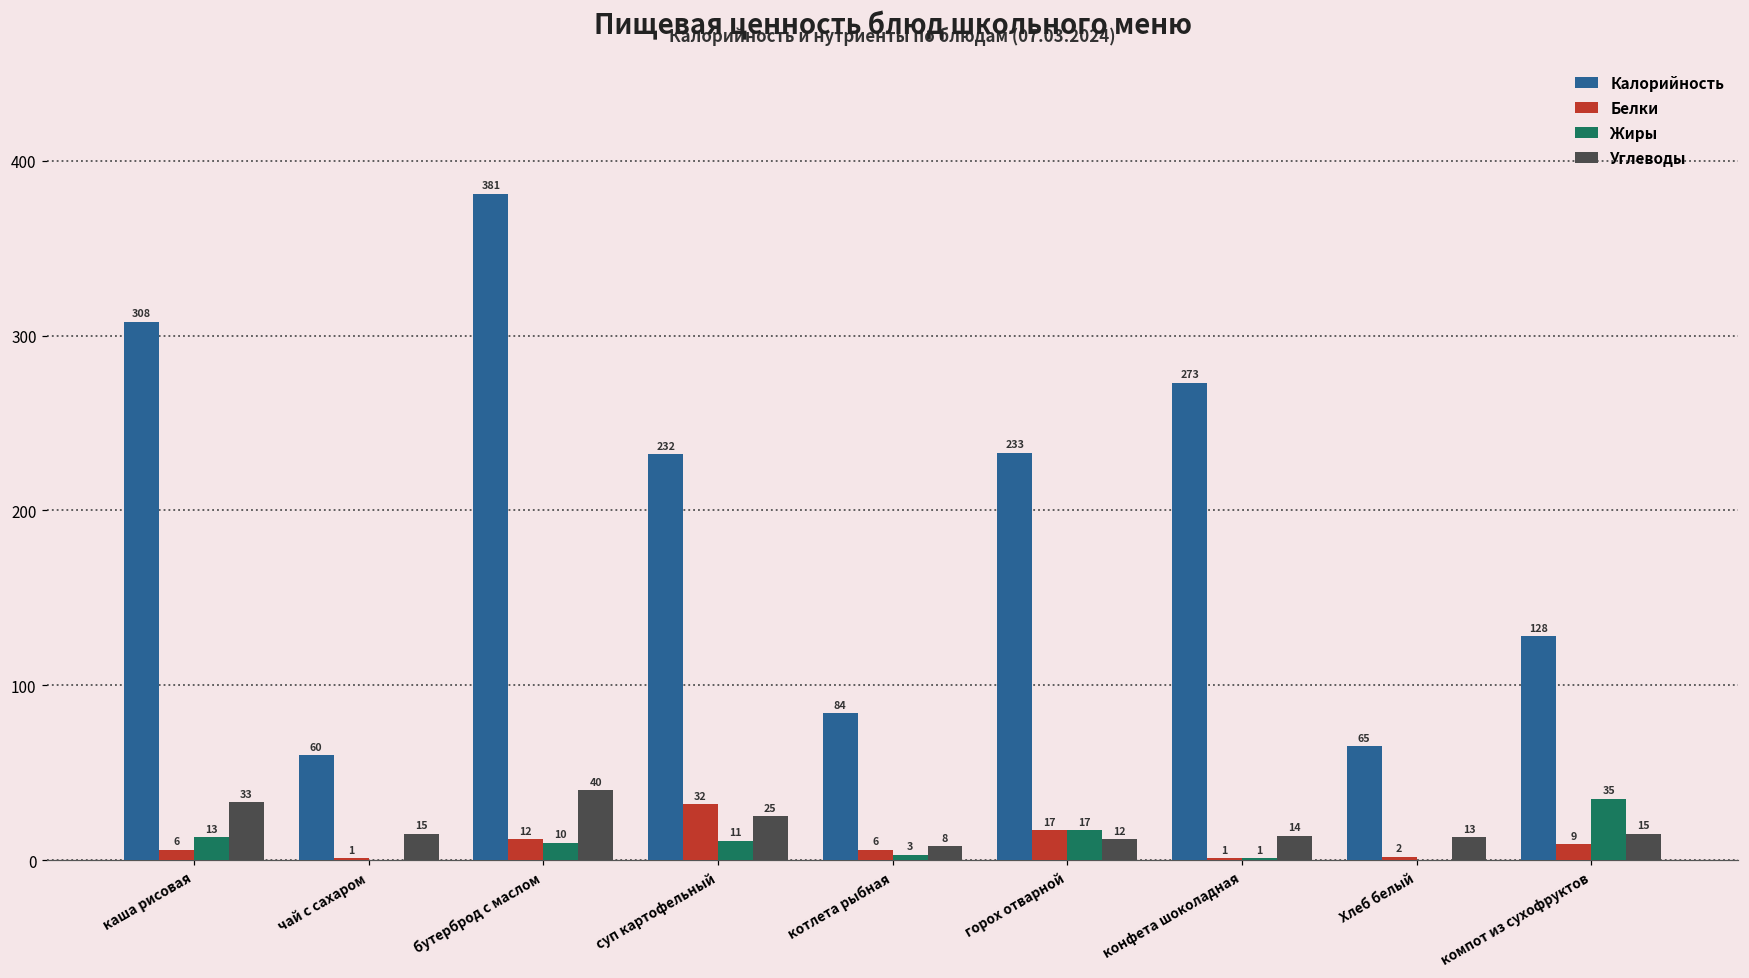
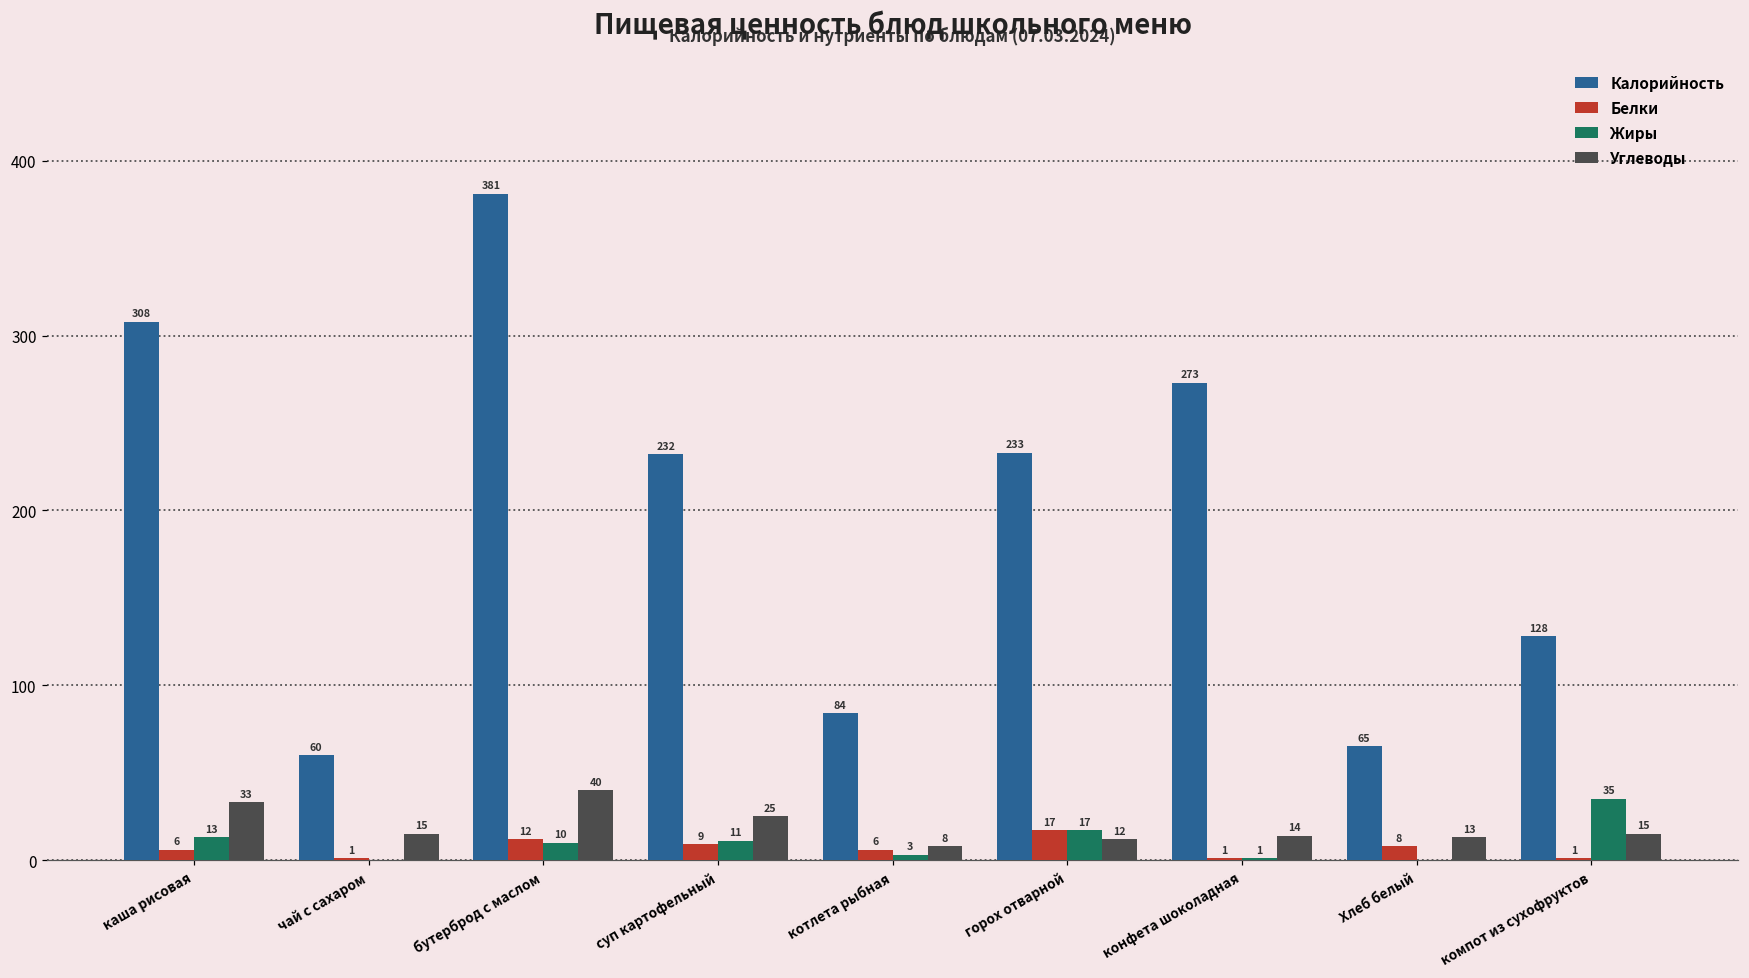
  {
    "Калорийность": {
      "каша рисовая": 308,
      "чай с сахаром": 60,
      "бутерброд с маслом": 381,
      "суп картофельный": 232,
      "котлета рыбная": 84,
      "горох отварной": 233,
      "конфета шоколадная": 273,
      "Хлеб белый": 65,
      "компот из сухофруктов": 128
    },
    "Белки": {
      "каша рисовая": 6,
      "чай с сахаром": 1,
      "бутерброд с маслом": 12,
-     "суп картофельный": 32,
+     "суп картофельный": 9,
      "котлета рыбная": 6,
      "горох отварной": 17,
      "конфета шоколадная": 1,
-     "Хлеб белый": 2,
-     "компот из сухофруктов": 9
+     "Хлеб белый": 8,
+     "компот из сухофруктов": 1
    },
    "Жиры": {
      "каша рисовая": 13,
      "бутерброд с маслом": 10,
      "суп картофельный": 11,
      "котлета рыбная": 3,
      "горох отварной": 17,
      "конфета шоколадная": 1,
      "компот из сухофруктов": 35
    },
    "Углеводы": {
      "каша рисовая": 33,
      "чай с сахаром": 15,
      "бутерброд с маслом": 40,
      "суп картофельный": 25,
      "котлета рыбная": 8,
      "горох отварной": 12,
      "конфета шоколадная": 14,
      "Хлеб белый": 13,
      "компот из сухофруктов": 15
    }
  }
